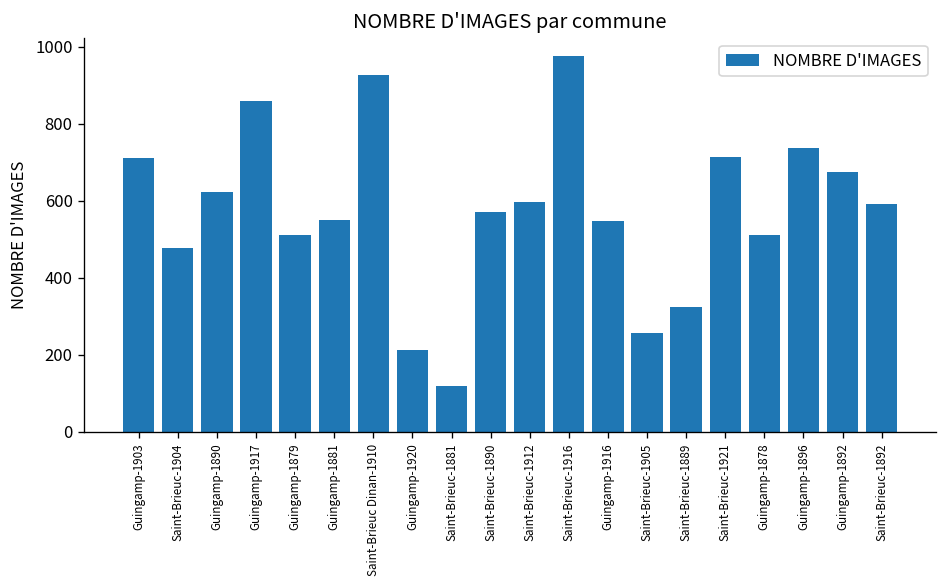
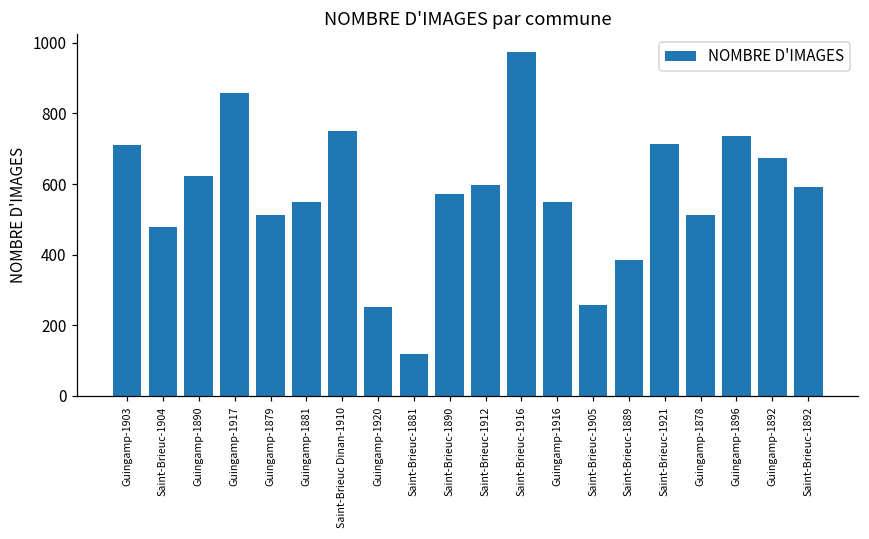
  {
    "Guingamp-1903": 710,
    "Saint-Brieuc-1904": 480,
    "Guingamp-1890": 620,
    "Guingamp-1917": 860,
    "Guingamp-1879": 510,
    "Guingamp-1881": 550,
-   "Saint-Brieuc Dinan-1910": 930,
-   "Guingamp-1920": 210,
+   "Saint-Brieuc Dinan-1910": 750,
+   "Guingamp-1920": 250,
    "Saint-Brieuc-1881": 120,
    "Saint-Brieuc-1890": 570,
    "Saint-Brieuc-1912": 600,
    "Saint-Brieuc-1916": 980,
    "Guingamp-1916": 550,
    "Saint-Brieuc-1905": 260,
-   "Saint-Brieuc-1889": 320,
+   "Saint-Brieuc-1889": 390,
    "Saint-Brieuc-1921": 710,
    "Guingamp-1878": 510,
    "Guingamp-1896": 740,
    "Guingamp-1892": 680,
    "Saint-Brieuc-1892": 590
  }
